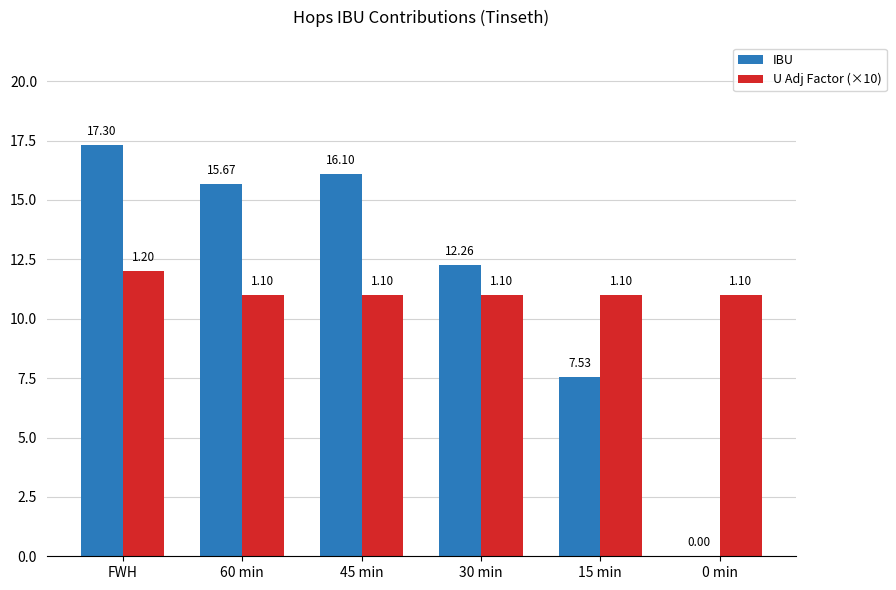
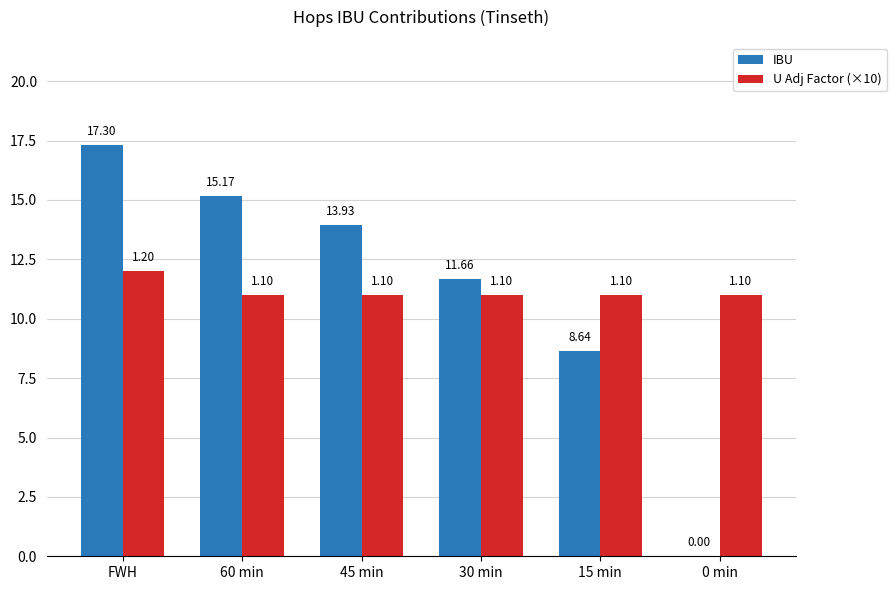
  {
    "IBU": {
      "FWH": 17.30,
-     "60 min": 15.67,
-     "45 min": 16.10,
-     "30 min": 12.26,
-     "15 min": 7.53,
+     "60 min": 15.17,
+     "45 min": 13.93,
+     "30 min": 11.66,
+     "15 min": 8.64,
      "0 min": 0.00
    }
  }
